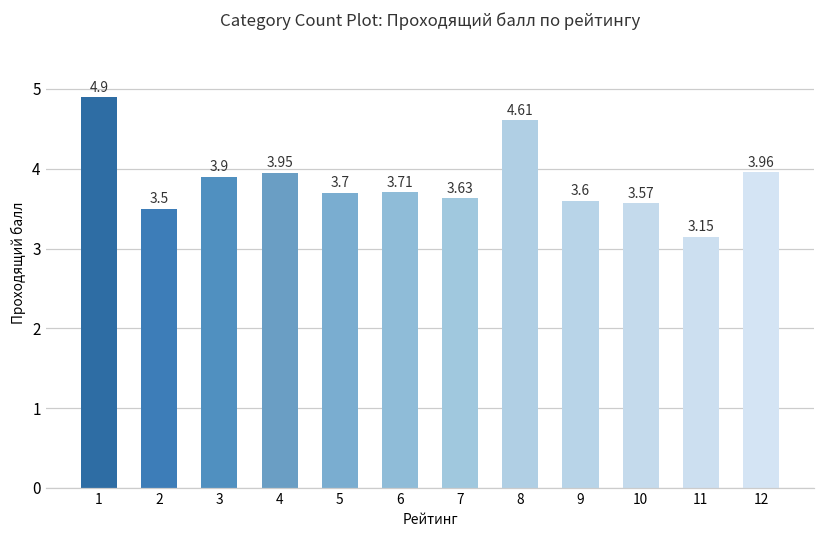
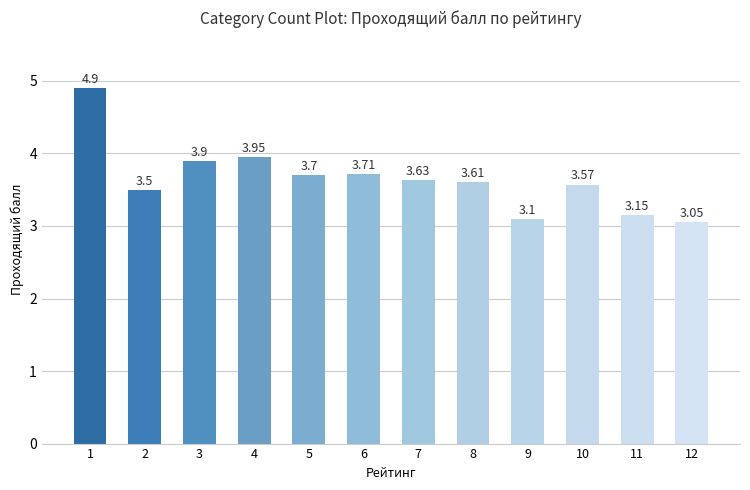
  {
    "1": 4.9,
    "2": 3.5,
    "3": 3.9,
    "4": 3.95,
    "5": 3.7,
    "6": 3.71,
    "7": 3.63,
-   "8": 4.61,
-   "9": 3.6,
+   "8": 3.61,
+   "9": 3.1,
    "10": 3.57,
    "11": 3.15,
-   "12": 3.96
+   "12": 3.05
  }
